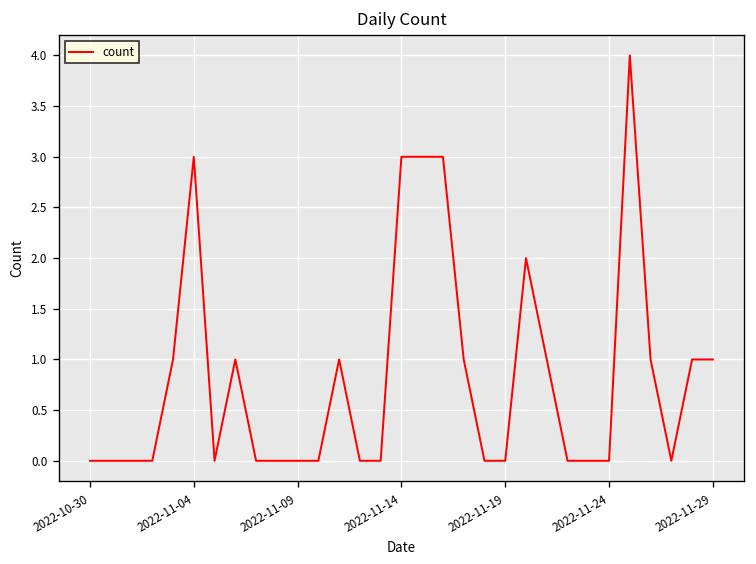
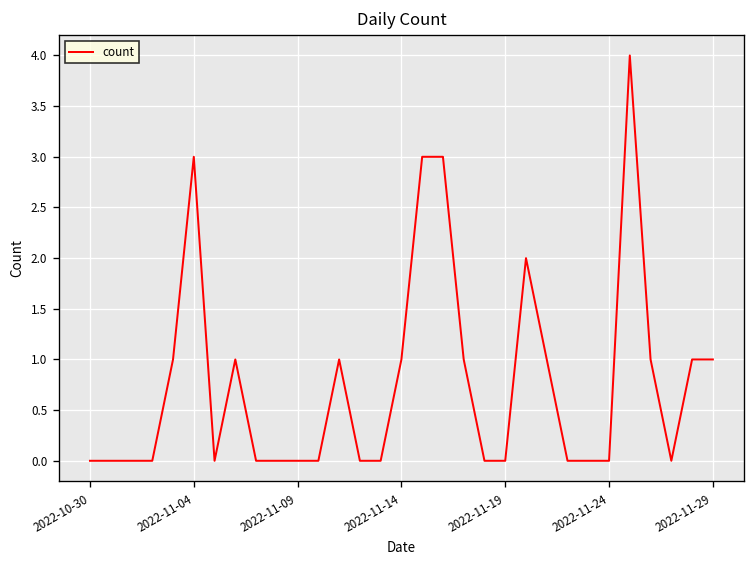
  {
    "2022-10-30": 0,
    "2022-11-04": 3,
    "2022-11-09": 0,
-   "2022-11-14": 3,
+   "2022-11-14": 1,
    "2022-11-19": 0,
    "2022-11-24": 0,
    "2022-11-29": 1
  }
